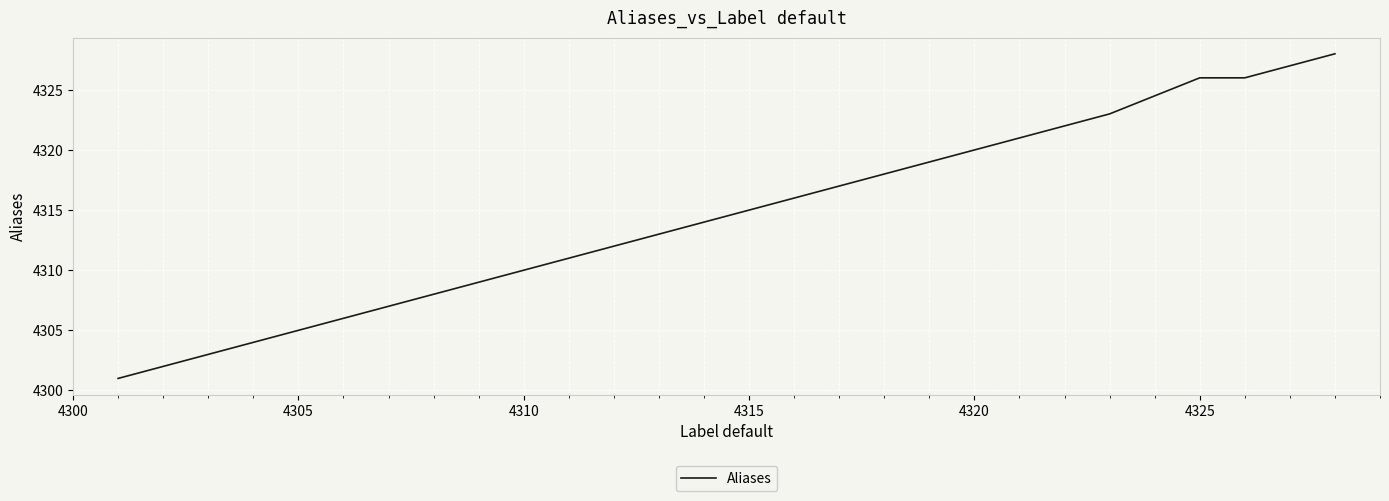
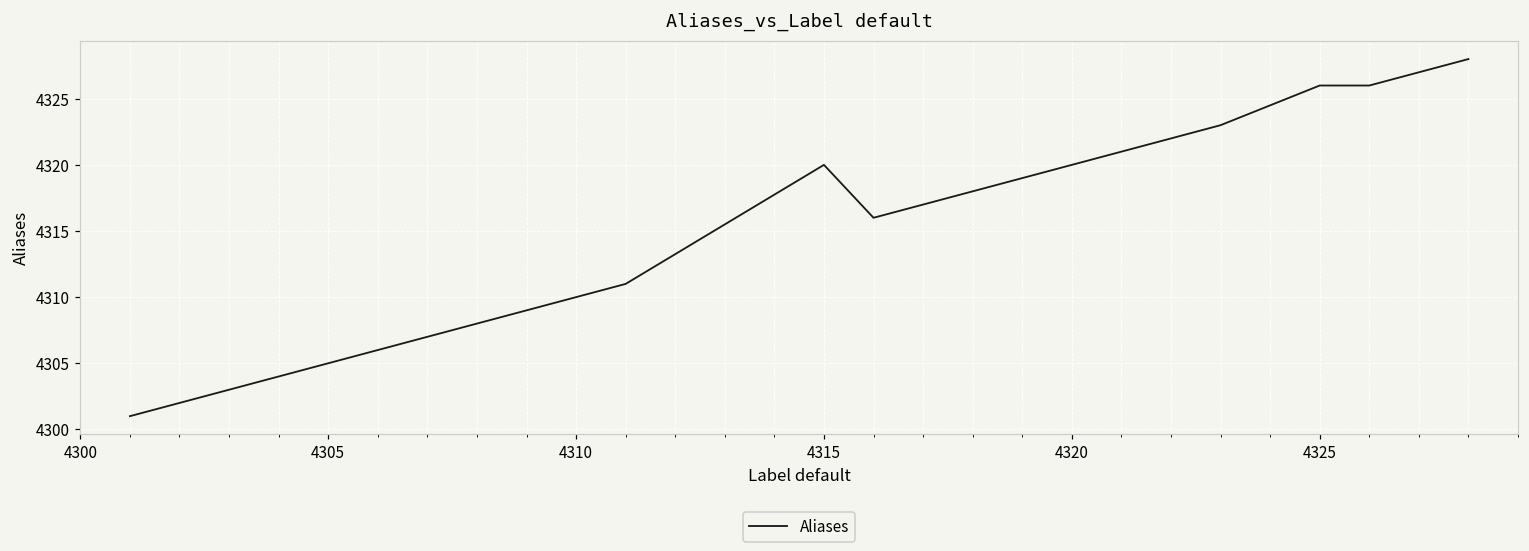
  {
    "4305": 4305,
-   "4315": 4315,
+   "4315": 4320,
    "4325": 4326
  }
